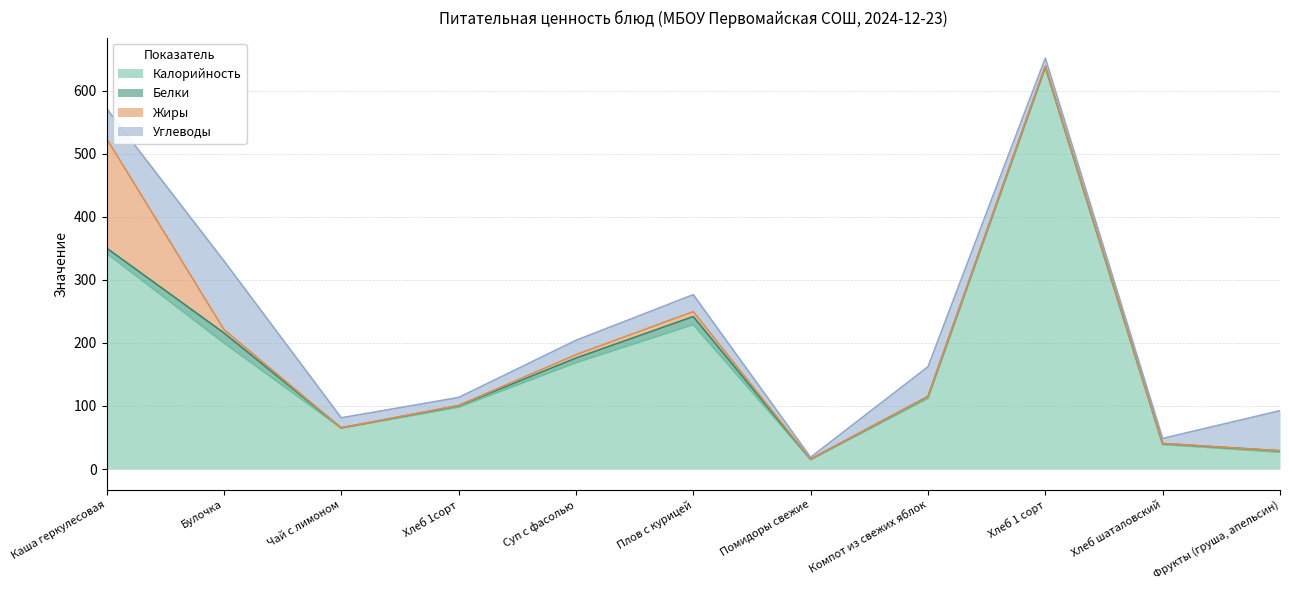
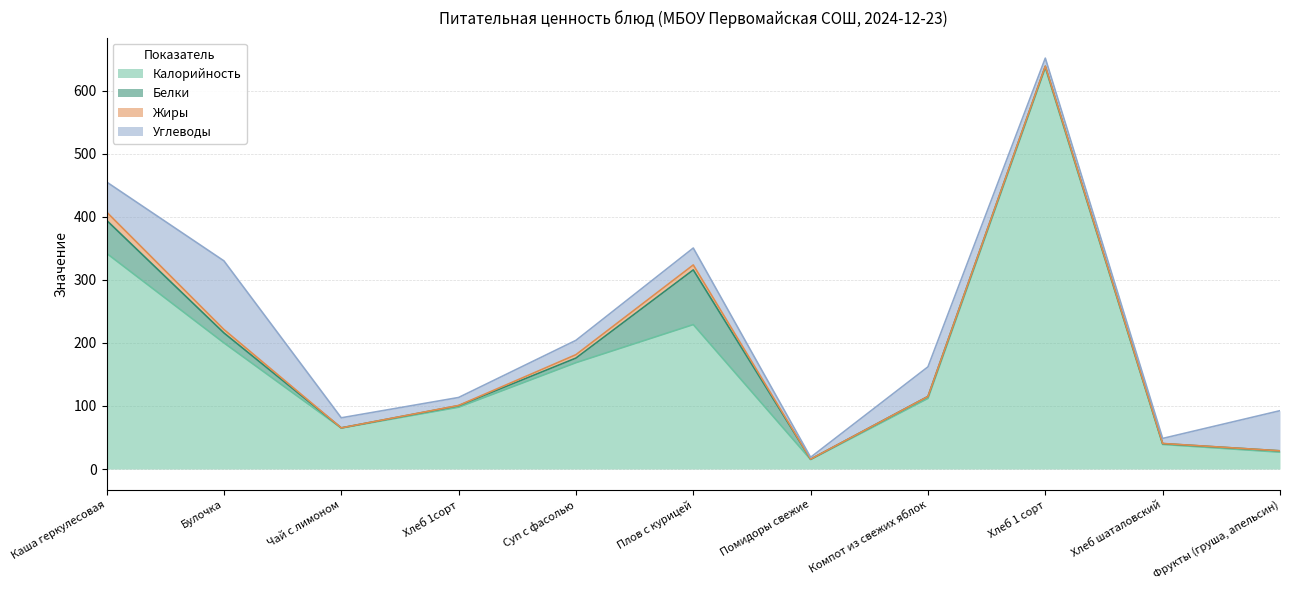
  {
    "Белки": {
-     "Каша геркулесовая": 10,
+     "Каша геркулесовая": 50,
      "Булочка": 20,
      "Суп с фасолью": 10,
-     "Плов с курицей": 10
+     "Плов с курицей": 90
    },
    "Жиры": {
-     "Каша геркулесовая": 170,
+     "Каша геркулесовая": 10,
      "Булочка": 10,
      "Суп с фасолью": 10,
      "Плов с курицей": 10
    }
  }
